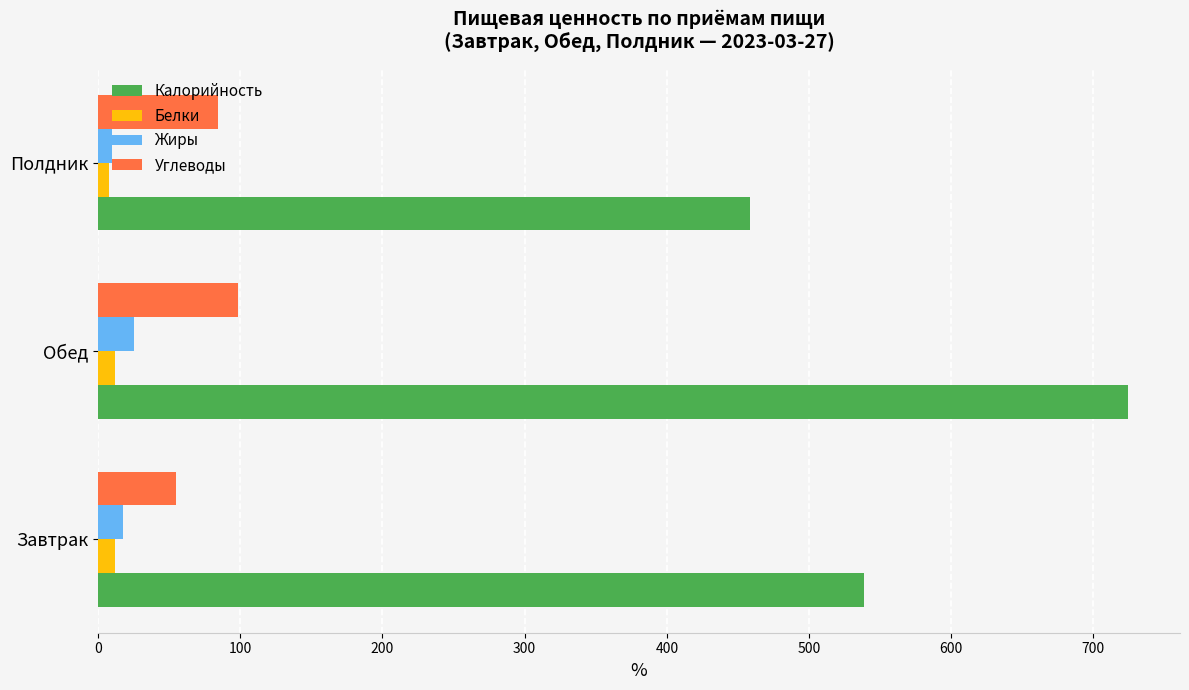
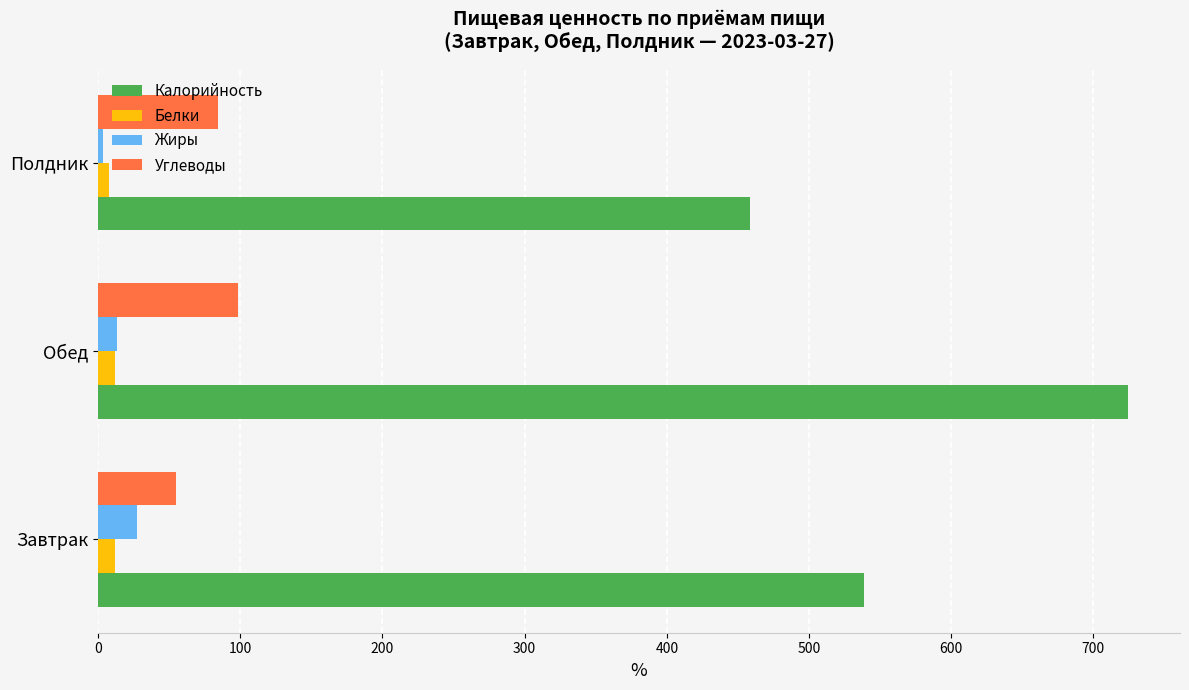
  {
    "Калорийность": {
      "Полдник": 458,
      "Обед": 725,
      "Завтрак": 539
    },
    "Белки": {
      "Полдник": 8,
      "Обед": 12,
      "Завтрак": 12
    },
    "Жиры": {
-     "Полдник": 10,
-     "Обед": 25,
-     "Завтрак": 17
+     "Полдник": 3,
+     "Обед": 13,
+     "Завтрак": 27
    },
    "Углеводы": {
      "Полдник": 85,
      "Обед": 98,
      "Завтрак": 54
    }
  }
